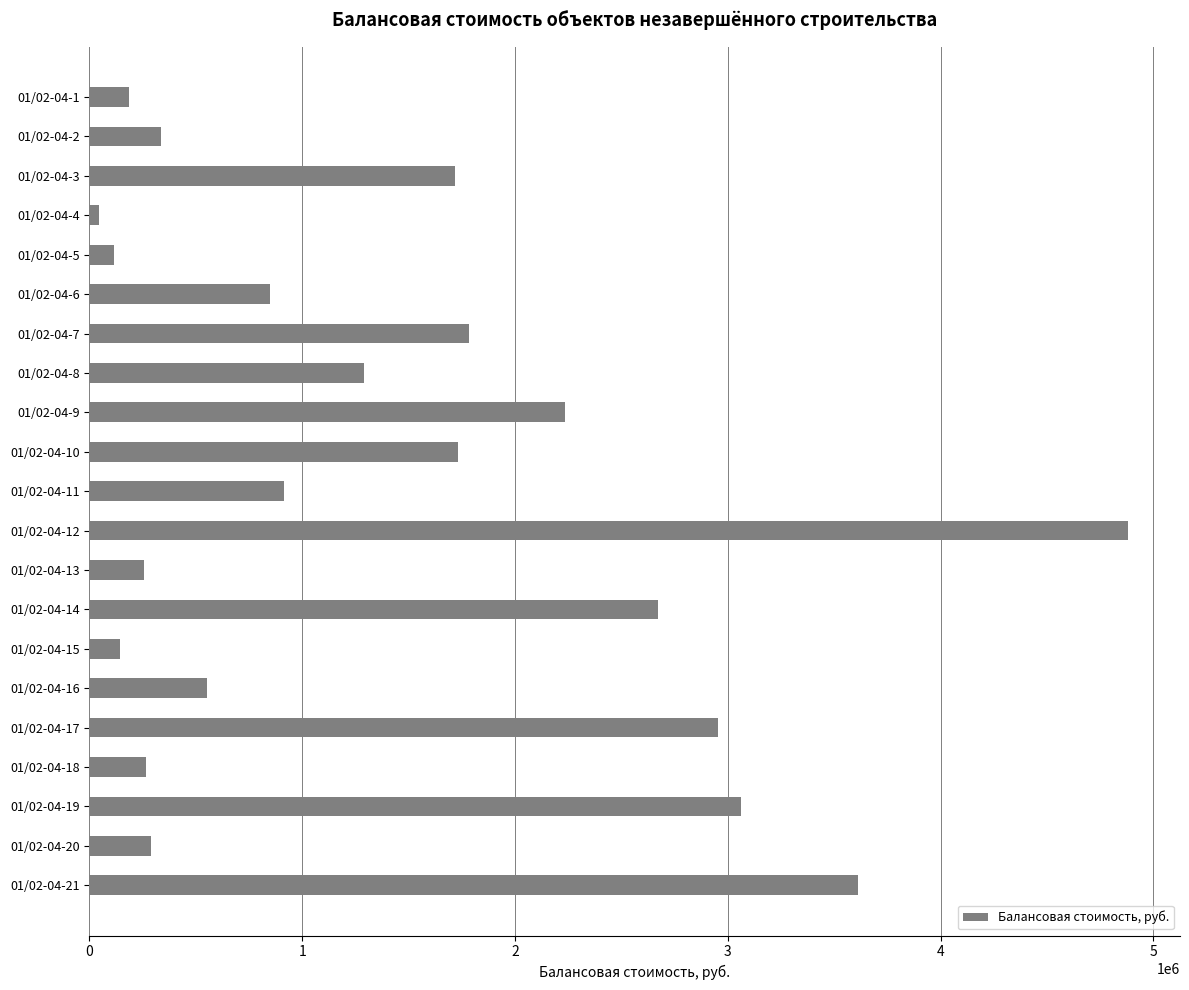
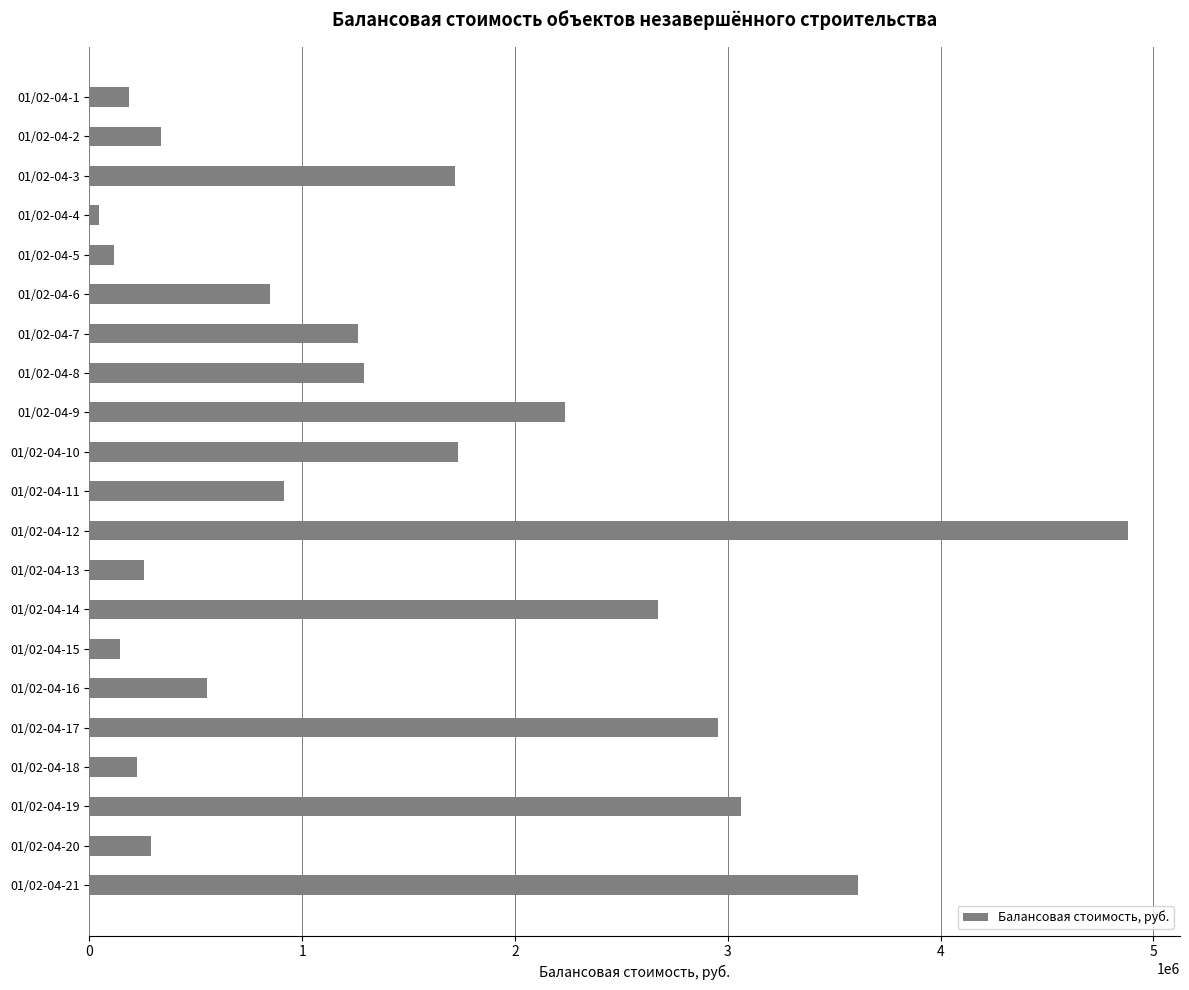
  {
    "01/02-04-1": 190000,
    "01/02-04-2": 340000,
    "01/02-04-3": 1720000,
    "01/02-04-4": 50000,
    "01/02-04-5": 120000,
    "01/02-04-6": 850000,
-   "01/02-04-7": 1780000,
+   "01/02-04-7": 1260000,
    "01/02-04-8": 1290000,
    "01/02-04-9": 2230000,
    "01/02-04-10": 1730000,
    "01/02-04-11": 920000,
    "01/02-04-12": 4880000,
    "01/02-04-13": 260000,
    "01/02-04-14": 2670000,
    "01/02-04-15": 140000,
    "01/02-04-16": 550000,
    "01/02-04-17": 2950000,
-   "01/02-04-18": 270000,
+   "01/02-04-18": 220000,
    "01/02-04-19": 3060000,
    "01/02-04-20": 290000,
    "01/02-04-21": 3610000
  }
